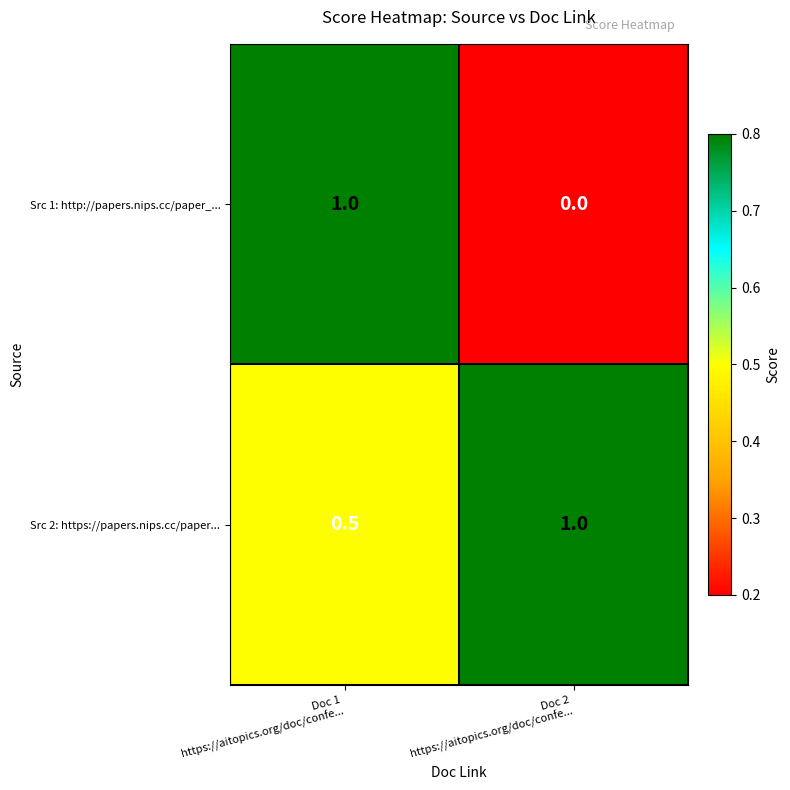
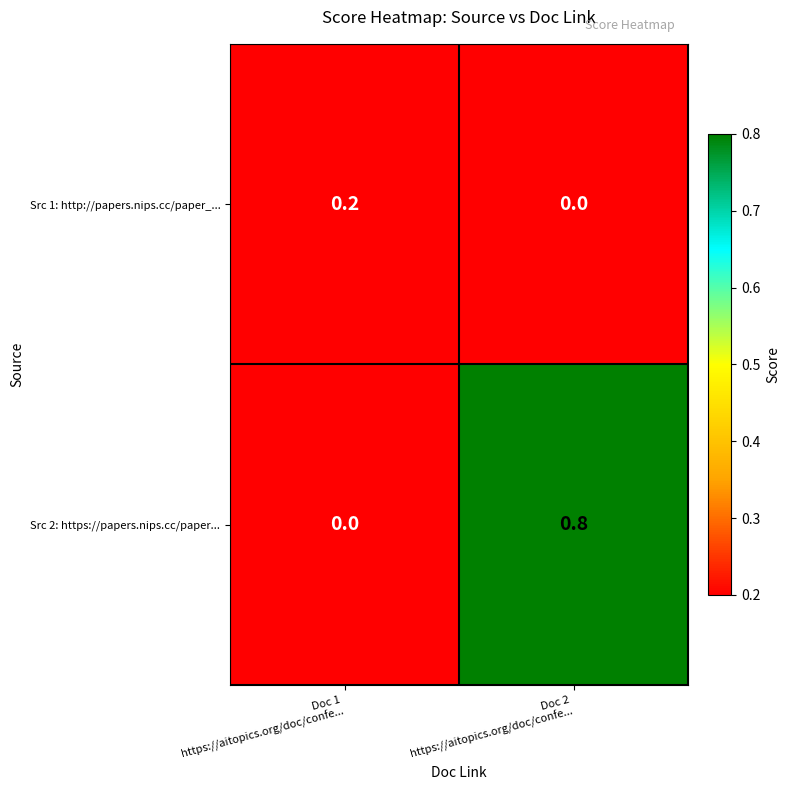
  {
    "Src 1: http://papers.nips.cc/paper_...": {
-     "Doc 1 https://aitopics.org/doc/confe...": 1.0,
+     "Doc 1 https://aitopics.org/doc/confe...": 0.2,
      "Doc 2 https://aitopics.org/doc/confe...": 0.0
    },
    "Src 2: https://papers.nips.cc/paper...": {
-     "Doc 1 https://aitopics.org/doc/confe...": 0.5,
-     "Doc 2 https://aitopics.org/doc/confe...": 1.0
+     "Doc 1 https://aitopics.org/doc/confe...": 0.0,
+     "Doc 2 https://aitopics.org/doc/confe...": 0.8
    }
  }
